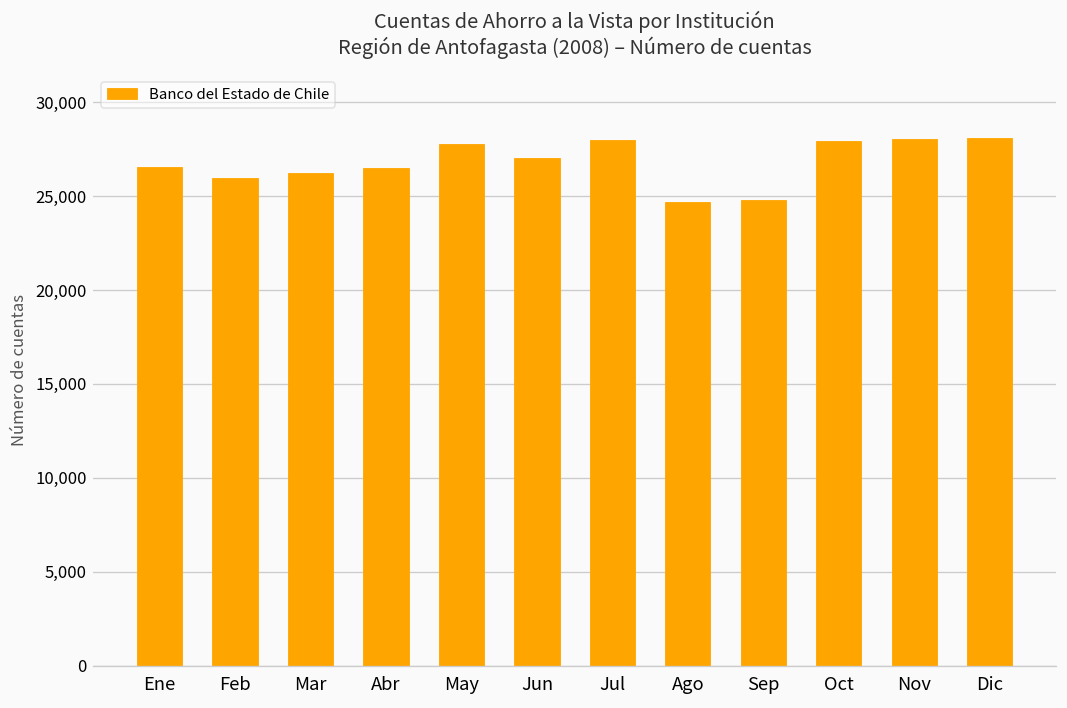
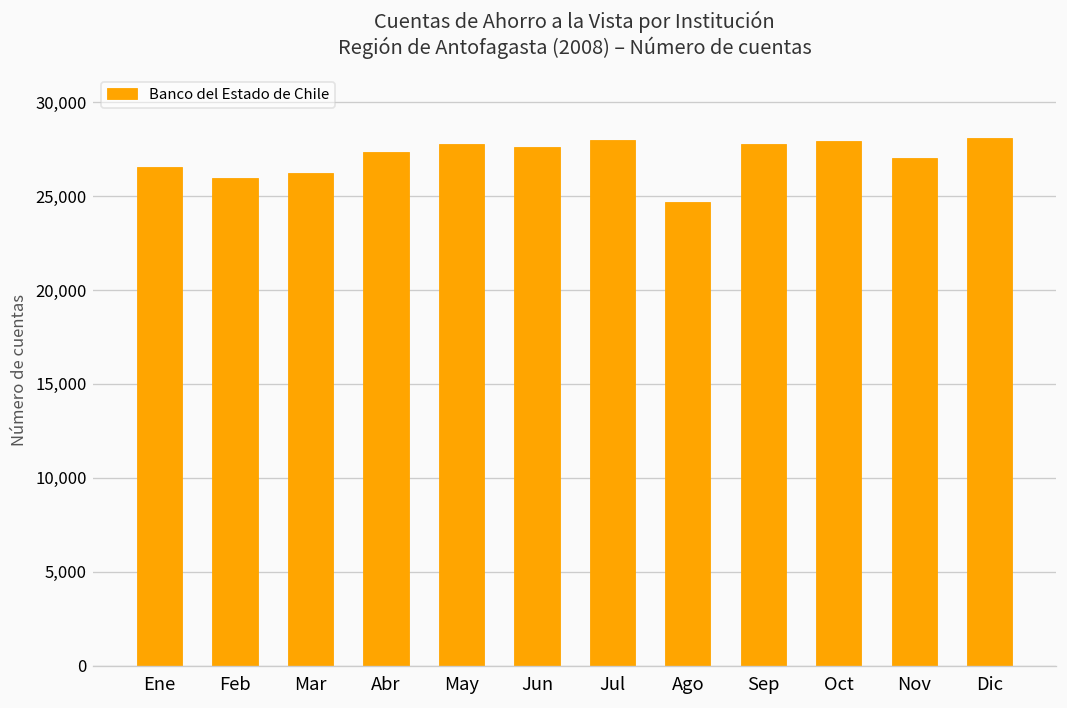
  {
    "Ene": "26,600",
    "Feb": "26,000",
    "Mar": "26,200",
-   "Abr": "26,500",
+   "Abr": "27,300",
    "May": "27,800",
-   "Jun": "27,000",
+   "Jun": "27,600",
    "Jul": "28,000",
    "Ago": "24,700",
-   "Sep": "24,800",
+   "Sep": "27,800",
    "Oct": "27,900",
-   "Nov": "28,000",
+   "Nov": "27,000",
    "Dic": "28,100"
  }
